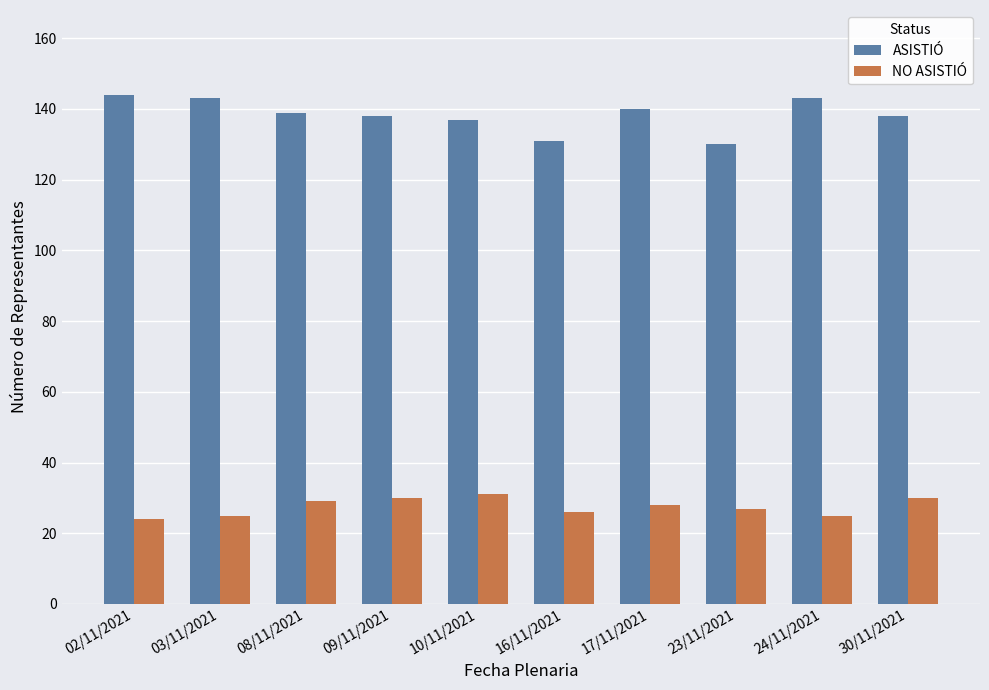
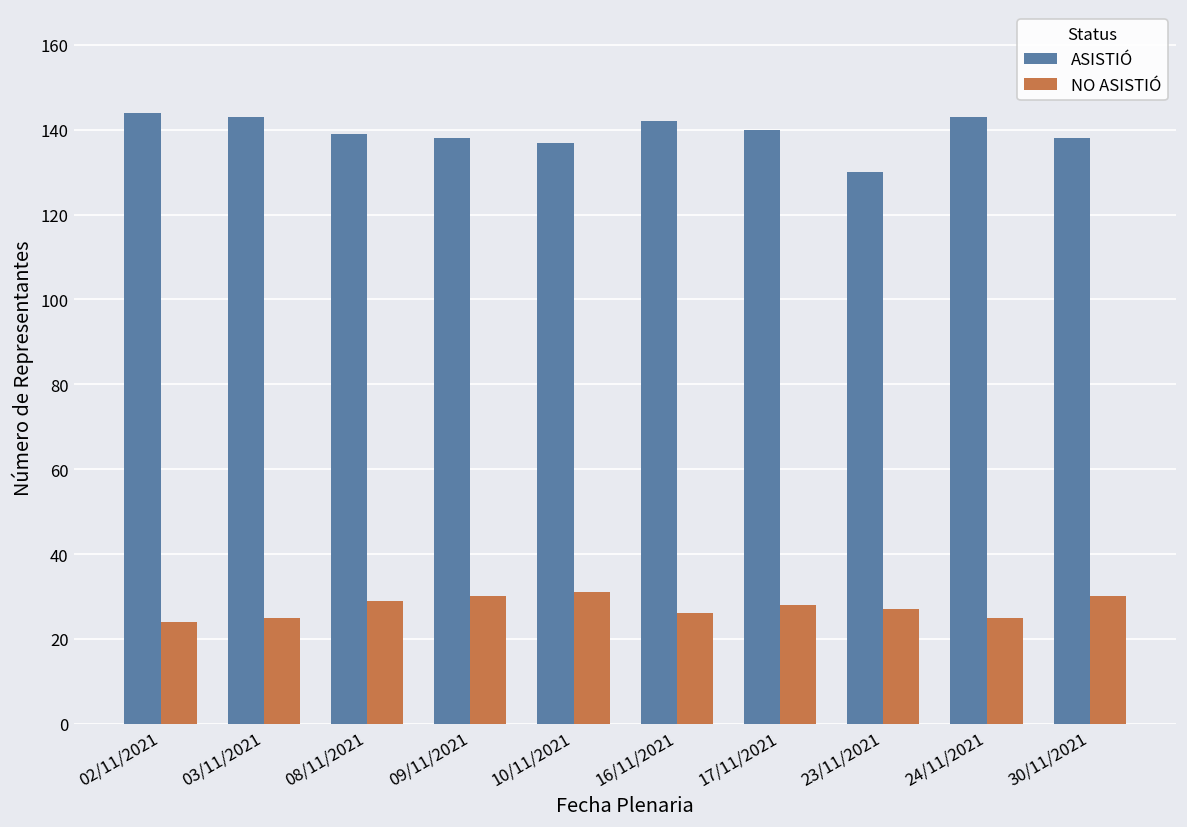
  {
    "ASISTIÓ": {
      "02/11/2021": 144,
      "03/11/2021": 143,
      "08/11/2021": 139,
      "09/11/2021": 138,
      "10/11/2021": 137,
-     "16/11/2021": 131,
+     "16/11/2021": 142,
      "17/11/2021": 140,
      "23/11/2021": 130,
      "24/11/2021": 143,
      "30/11/2021": 138
    },
    "NO ASISTIÓ": {
      "02/11/2021": 24,
      "03/11/2021": 25,
      "08/11/2021": 29,
      "09/11/2021": 30,
      "10/11/2021": 31,
      "16/11/2021": 26,
      "17/11/2021": 28,
      "23/11/2021": 27,
      "24/11/2021": 25,
      "30/11/2021": 30
    }
  }
